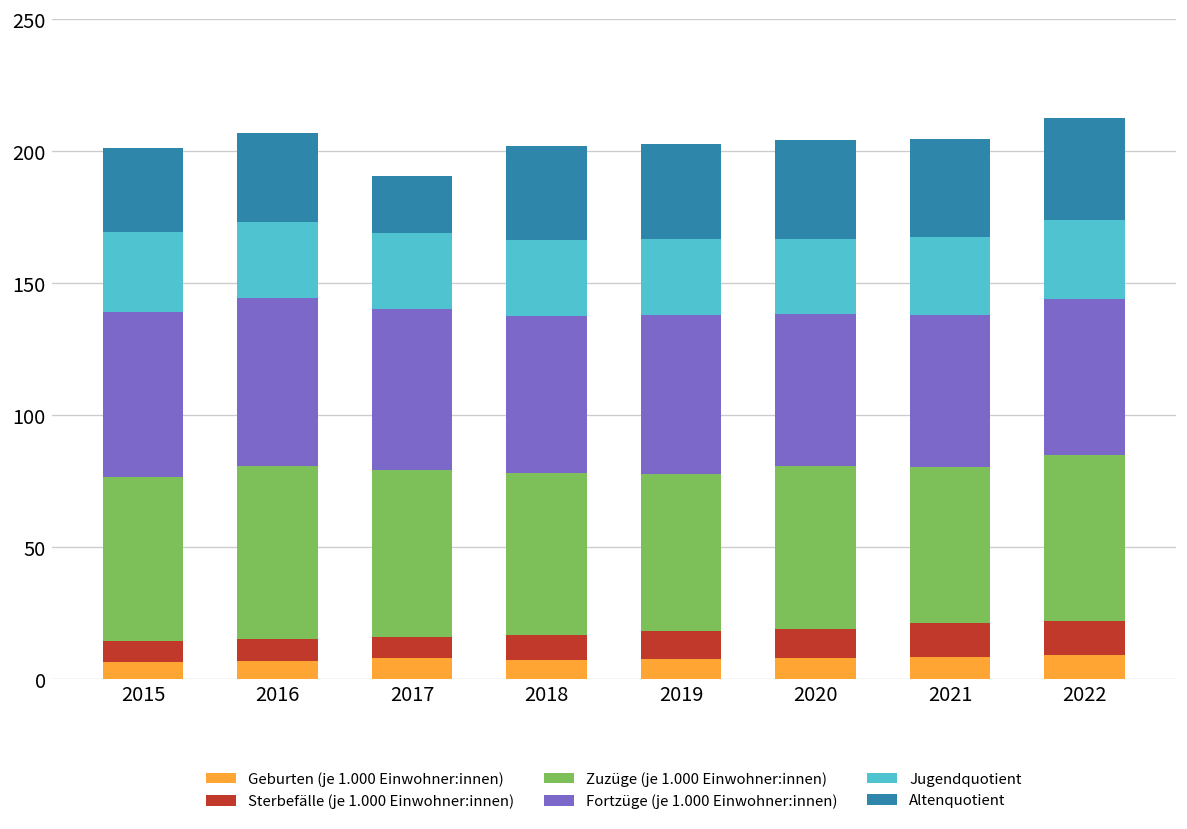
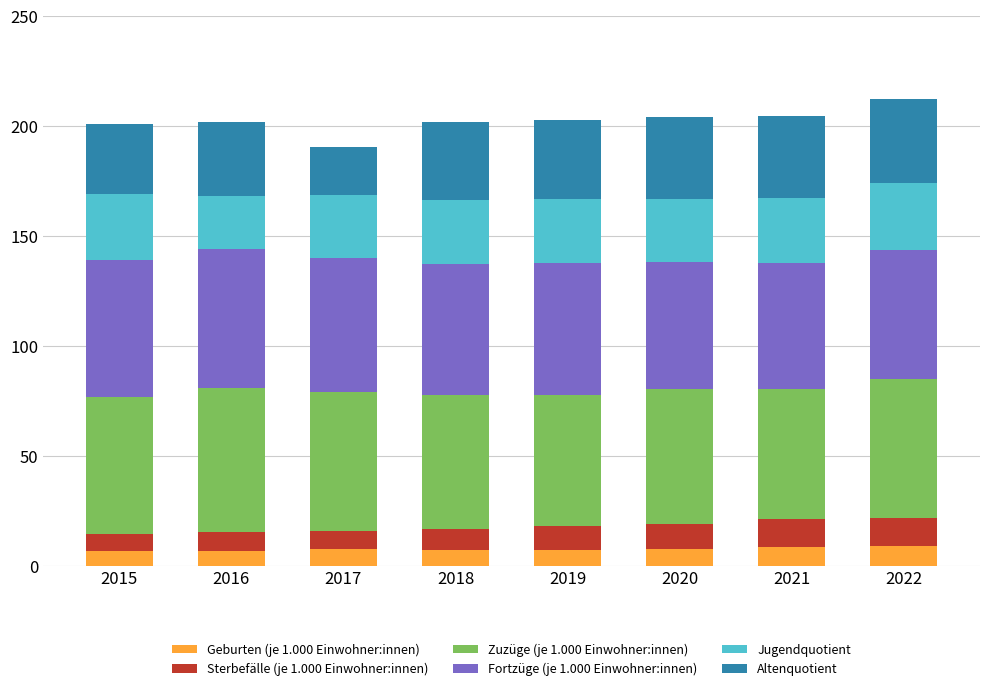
  {
    "Geburten (je 1.000 Einwohner:innen)": {
      "2015": 7,
      "2016": 7,
      "2017": 8,
      "2018": 7,
      "2019": 8,
      "2020": 8,
      "2021": 9,
      "2022": 9
    },
    "Sterbefälle (je 1.000 Einwohner:innen)": {
      "2015": 8,
      "2016": 8,
      "2017": 8,
      "2018": 10,
      "2019": 11,
      "2020": 11,
      "2021": 13,
      "2022": 13
    },
    "Zuzüge (je 1.000 Einwohner:innen)": {
      "2015": 62,
      "2016": 66,
      "2017": 63,
      "2018": 61,
      "2019": 60,
      "2020": 62,
      "2021": 59,
      "2022": 63
    },
    "Fortzüge (je 1.000 Einwohner:innen)": {
      "2015": 62,
      "2016": 63,
      "2017": 61,
      "2018": 60,
      "2019": 60,
      "2020": 58,
      "2021": 57,
      "2022": 59
    },
    "Jugendquotient": {
      "2015": 30,
-     "2016": 29,
+     "2016": 24,
      "2017": 29,
      "2018": 29,
      "2019": 29,
      "2020": 29,
      "2021": 30,
      "2022": 30
    },
    "Altenquotient": {
      "2015": 32,
      "2016": 34,
      "2017": 22,
      "2018": 36,
      "2019": 36,
      "2020": 37,
      "2021": 37,
      "2022": 38
    }
  }
